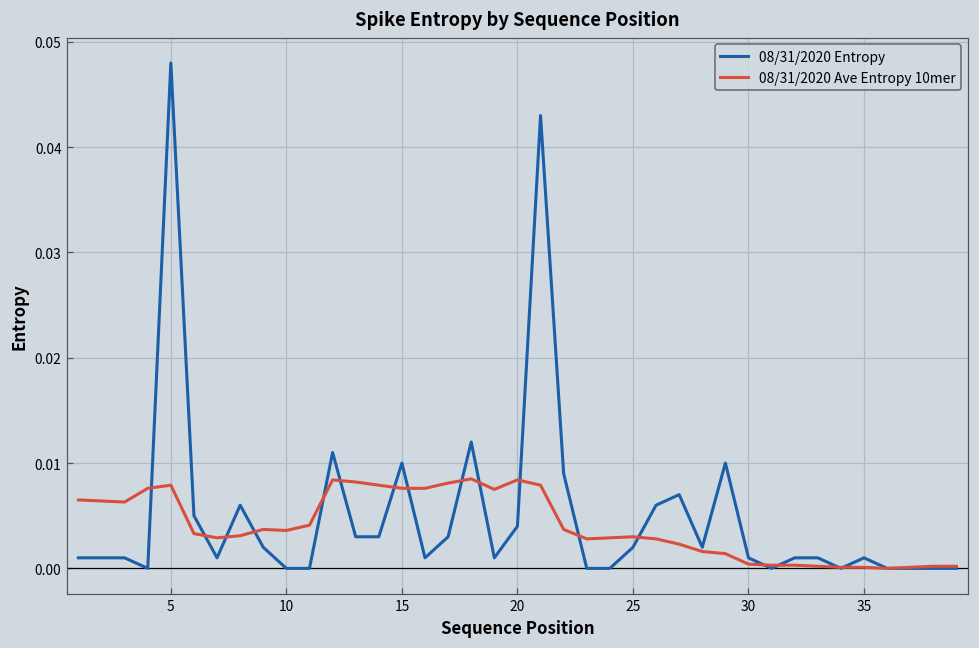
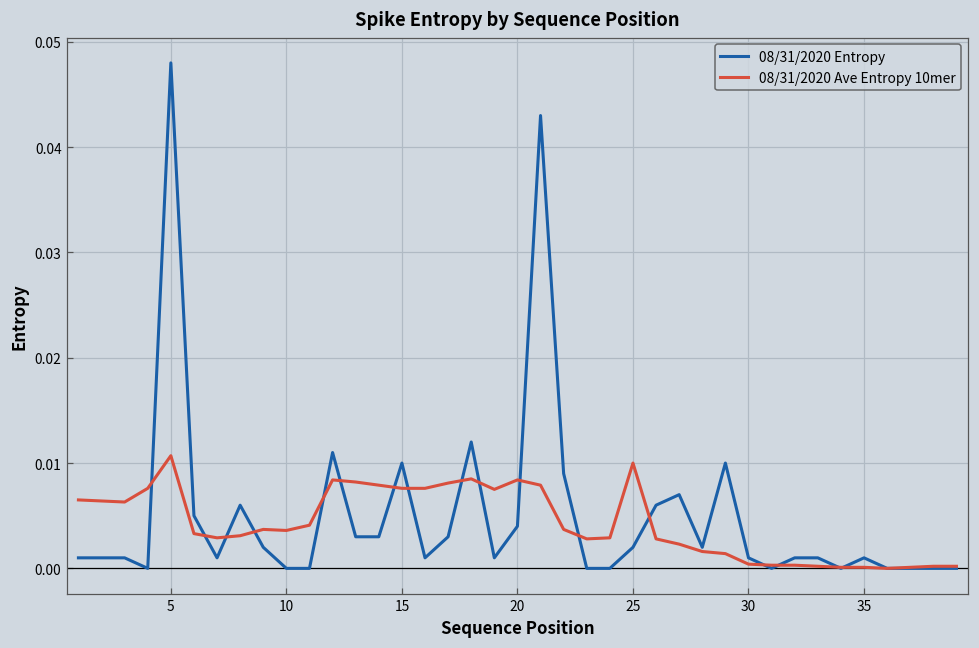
  {
    "08/31/2020 Entropy": {
      "5": 0.048,
      "10": 0.000,
      "15": 0.010,
      "20": 0.004,
      "25": 0.002,
      "30": 0.001,
      "35": 0.001
    },
    "08/31/2020 Ave Entropy 10mer": {
-     "5": 0.008,
+     "5": 0.011,
      "10": 0.004,
      "15": 0.008,
      "20": 0.008,
-     "25": 0.003,
+     "25": 0.010,
      "30": 0.000,
      "35": 0.000
    }
  }
